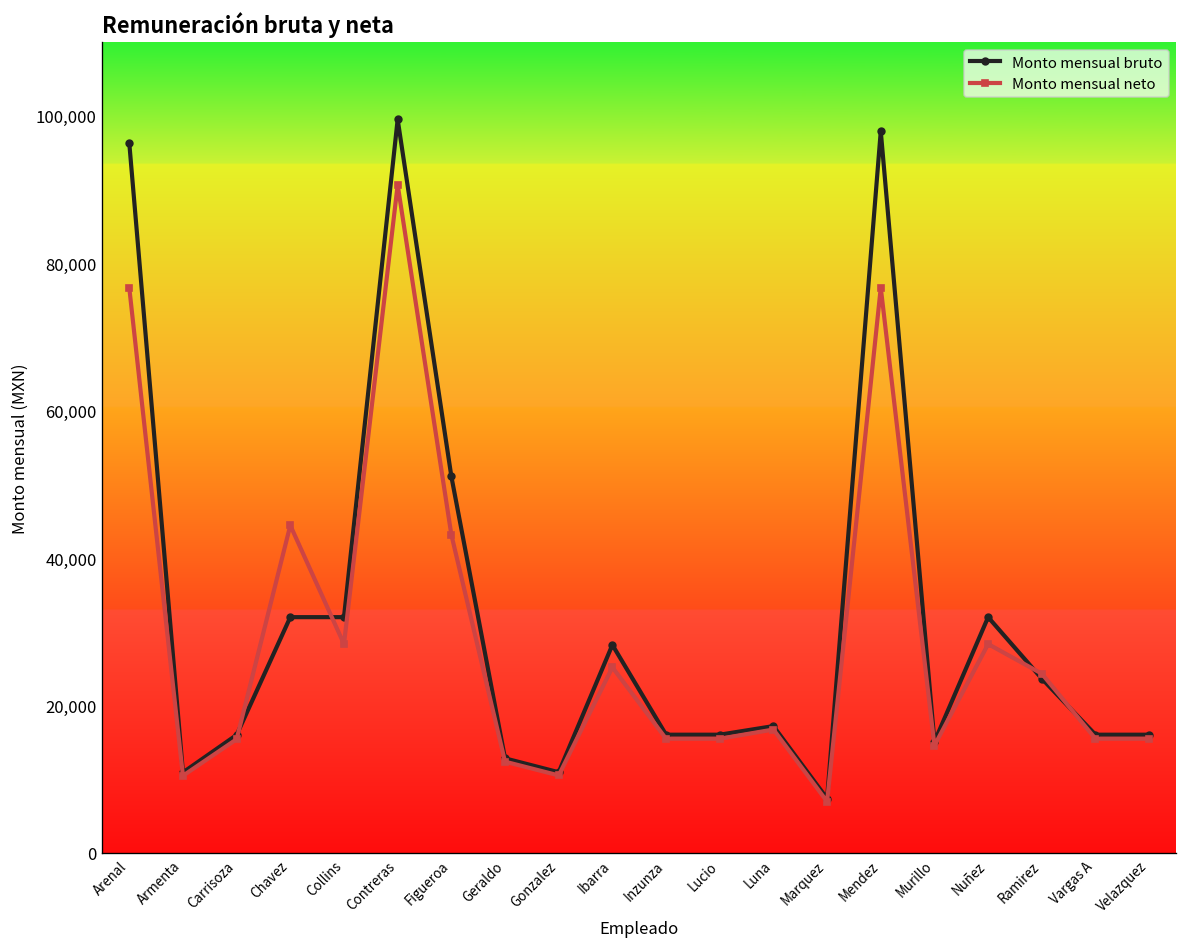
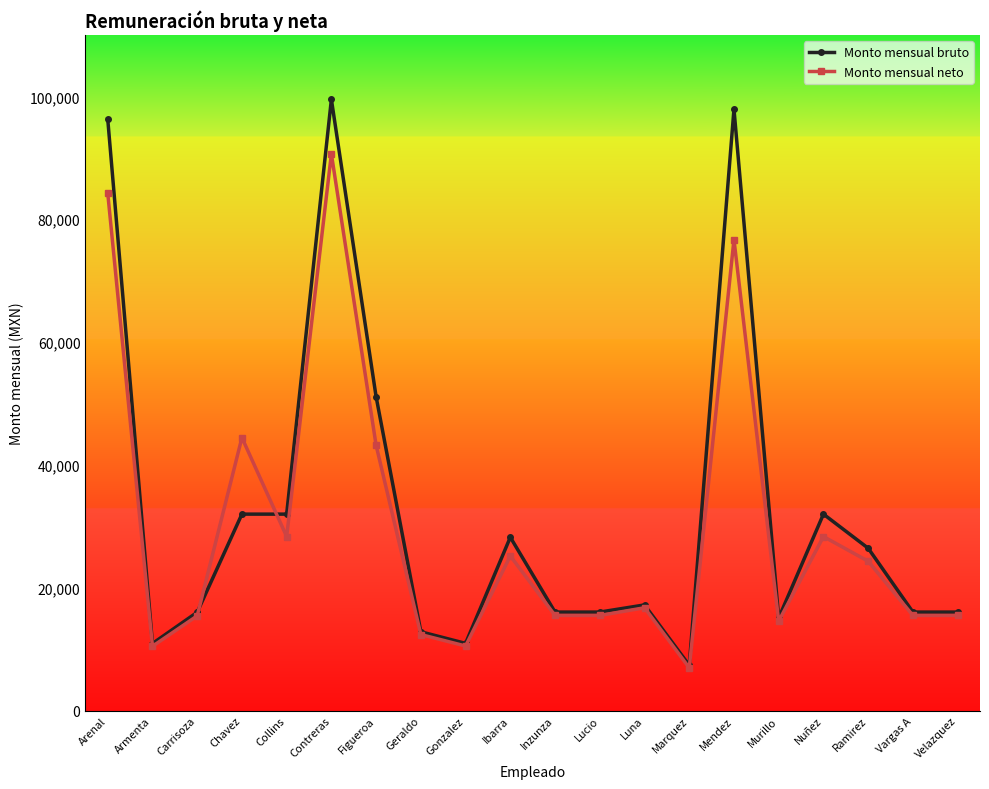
  {
    "Monto mensual bruto": {
      "Arenal": "96,000",
      "Armenta": "11,000",
      "Carrisoza": "16,000",
      "Chavez": "32,000",
      "Collins": "32,000",
      "Contreras": "100,000",
      "Figueroa": "51,000",
      "Geraldo": "13,000",
      "Gonzalez": "11,000",
      "Ibarra": "28,000",
      "Inzunza": "16,000",
      "Lucio": "16,000",
      "Luna": "17,000",
      "Mendez": "98,000",
      "Murillo": "15,000",
      "Nuñez": "32,000",
-     "Ramirez": "24,000",
+     "Ramirez": "26,000",
      "Vargas A": "16,000",
      "Velazquez": "16,000"
    },
    "Monto mensual neto": {
-     "Arenal": "77,000",
+     "Arenal": "84,000",
      "Armenta": "10,000",
      "Carrisoza": "15,000",
      "Chavez": "44,000",
      "Collins": "28,000",
      "Contreras": "91,000",
      "Figueroa": "43,000",
      "Geraldo": "12,000",
      "Gonzalez": "11,000",
      "Ibarra": "25,000",
      "Inzunza": "15,000",
      "Lucio": "15,000",
      "Luna": "17,000",
      "Mendez": "77,000",
      "Murillo": "15,000",
      "Nuñez": "28,000",
      "Ramirez": "24,000",
      "Vargas A": "15,000",
      "Velazquez": "15,000"
    }
  }
